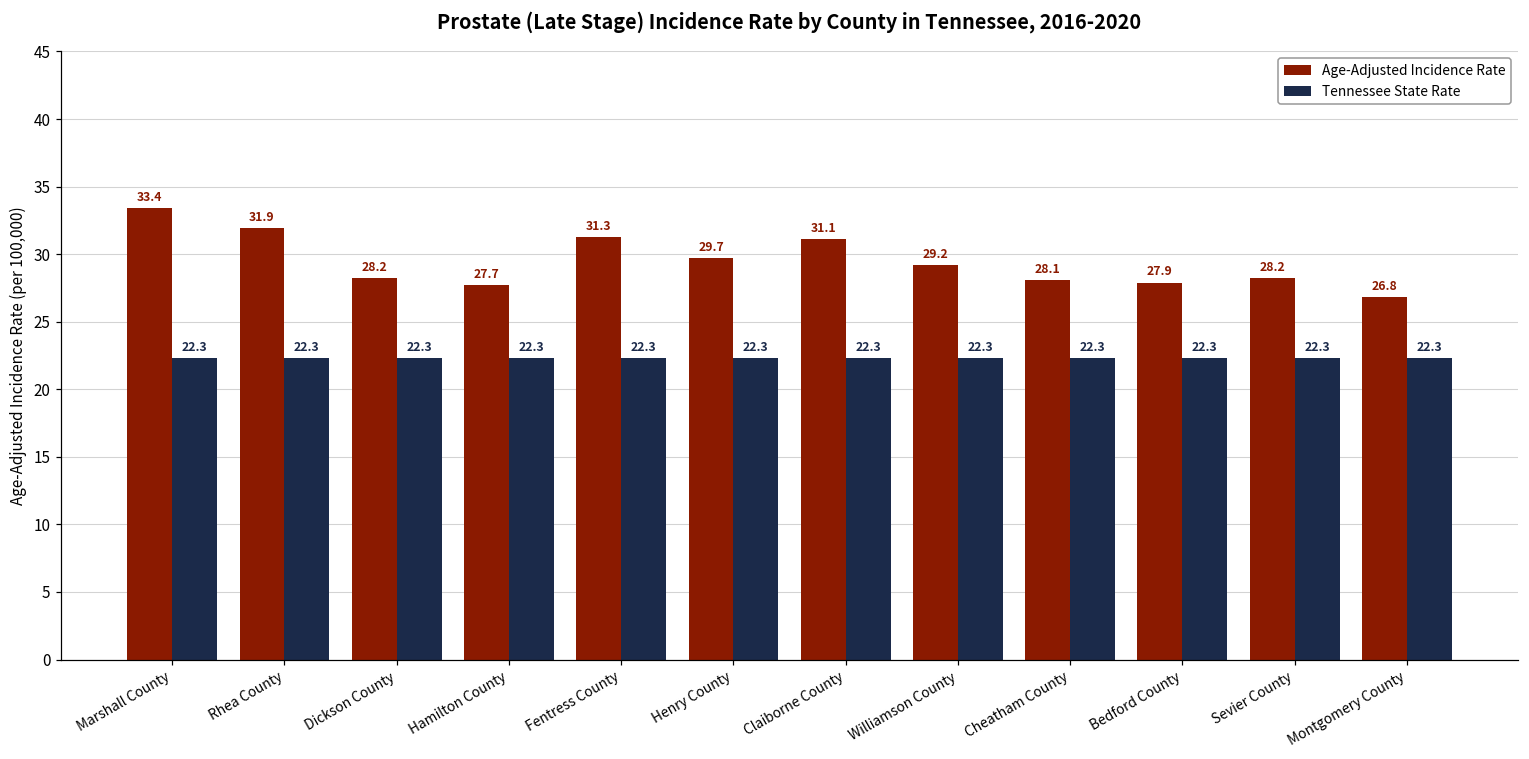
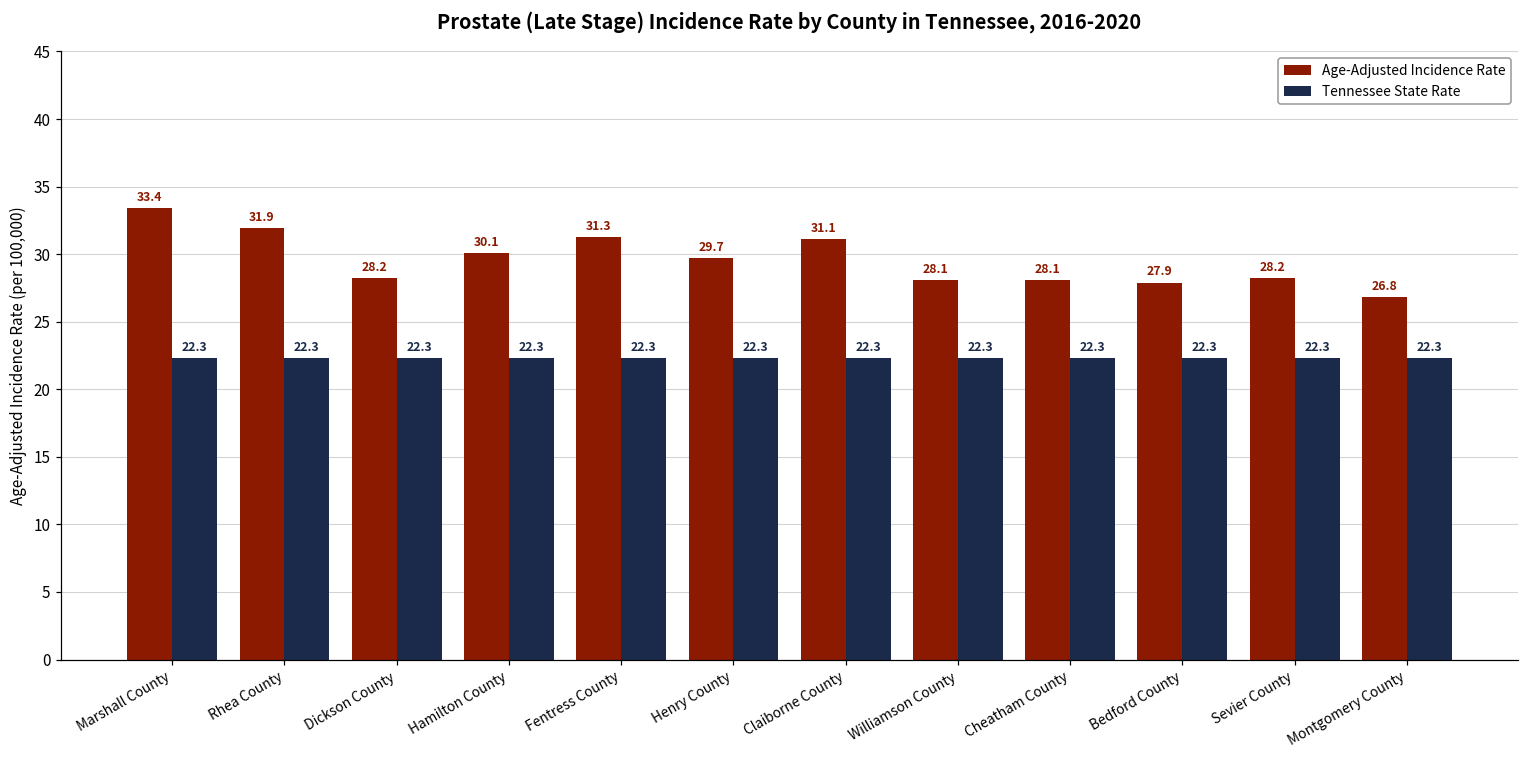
  {
    "Age-Adjusted Incidence Rate": {
      "Marshall County": 33.4,
      "Rhea County": 31.9,
      "Dickson County": 28.2,
-     "Hamilton County": 27.7,
+     "Hamilton County": 30.1,
      "Fentress County": 31.3,
      "Henry County": 29.7,
      "Claiborne County": 31.1,
-     "Williamson County": 29.2,
+     "Williamson County": 28.1,
      "Cheatham County": 28.1,
      "Bedford County": 27.9,
      "Sevier County": 28.2,
      "Montgomery County": 26.8
    },
    "Tennessee State Rate": {
      "Marshall County": 22.3,
      "Rhea County": 22.3,
      "Dickson County": 22.3,
      "Hamilton County": 22.3,
      "Fentress County": 22.3,
      "Henry County": 22.3,
      "Claiborne County": 22.3,
      "Williamson County": 22.3,
      "Cheatham County": 22.3,
      "Bedford County": 22.3,
      "Sevier County": 22.3,
      "Montgomery County": 22.3
    }
  }
